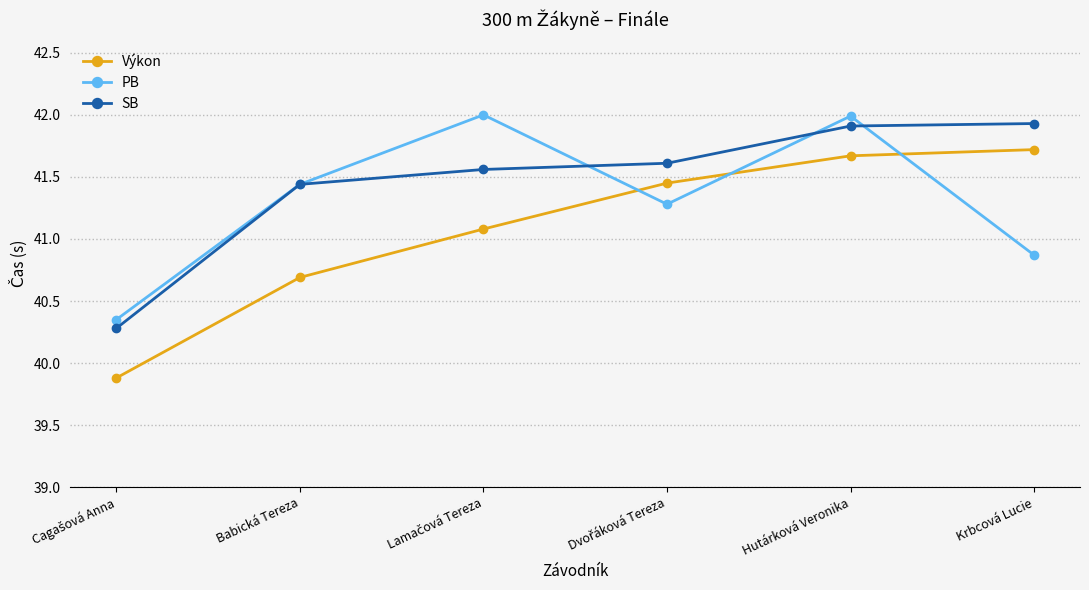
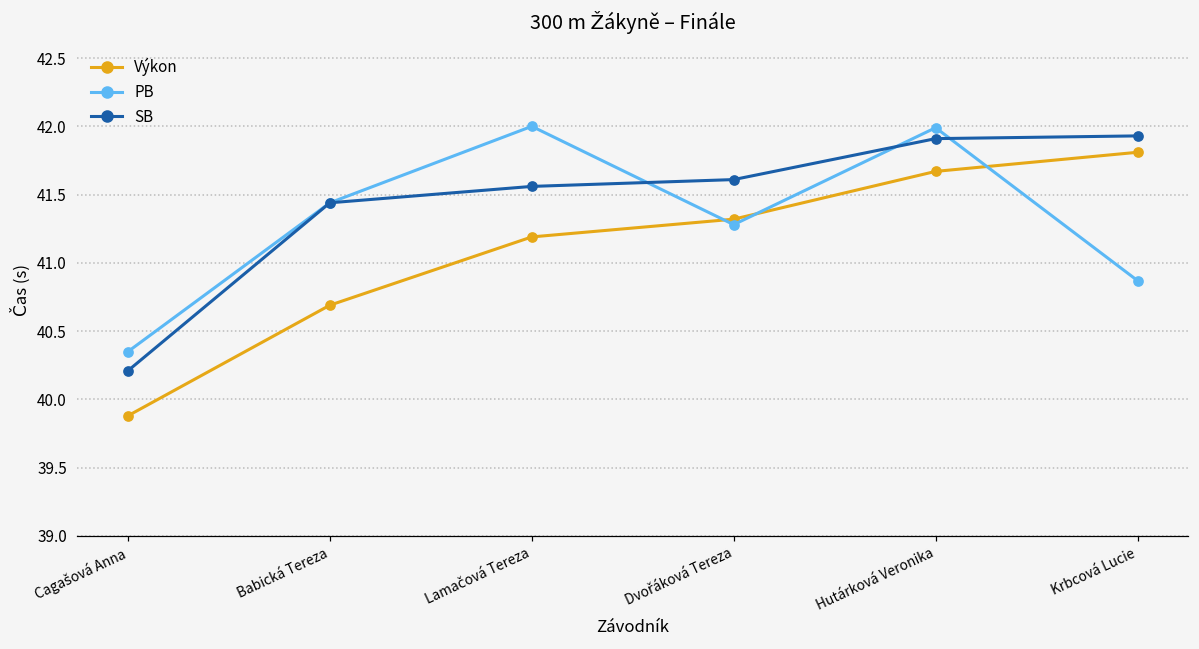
  {
    "Výkon": {
      "Cagašová Anna": 39.88,
      "Babická Tereza": 40.69,
-     "Lamačová Tereza": 41.08,
-     "Dvořáková Tereza": 41.45,
+     "Lamačová Tereza": 41.19,
+     "Dvořáková Tereza": 41.32,
      "Hutárková Veronika": 41.67,
-     "Krbcová Lucie": 41.72
+     "Krbcová Lucie": 41.81
    },
    "PB": {
      "Cagašová Anna": 40.35,
      "Lamačová Tereza": 42.00,
      "Dvořáková Tereza": 41.28,
      "Hutárková Veronika": 41.99,
      "Krbcová Lucie": 40.87
    },
    "SB": {
-     "Cagašová Anna": 40.28,
+     "Cagašová Anna": 40.21,
      "Lamačová Tereza": 41.56,
      "Dvořáková Tereza": 41.61,
      "Hutárková Veronika": 41.91,
      "Krbcová Lucie": 41.93
    }
  }
